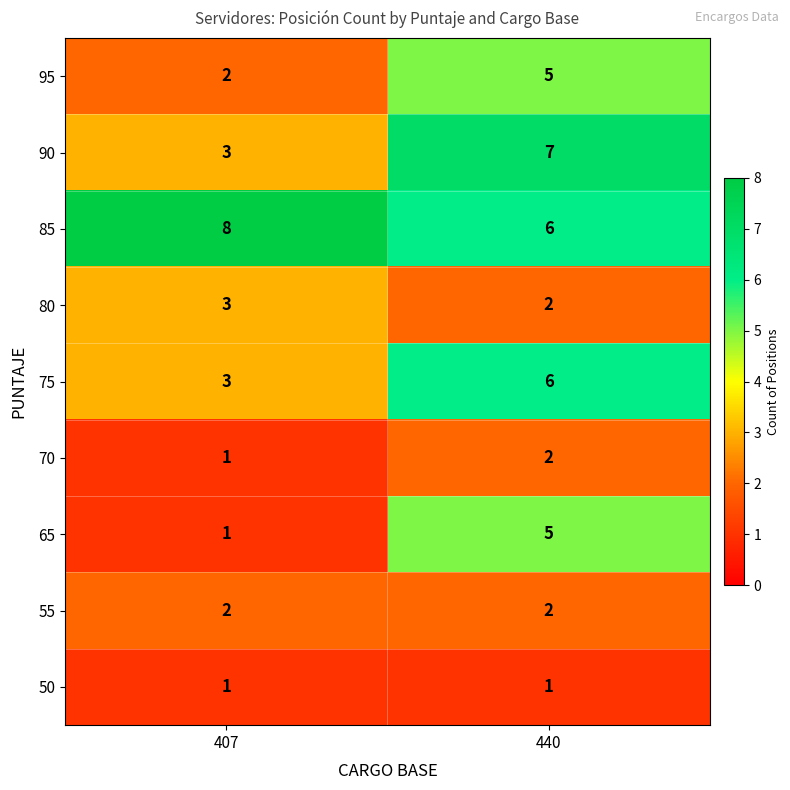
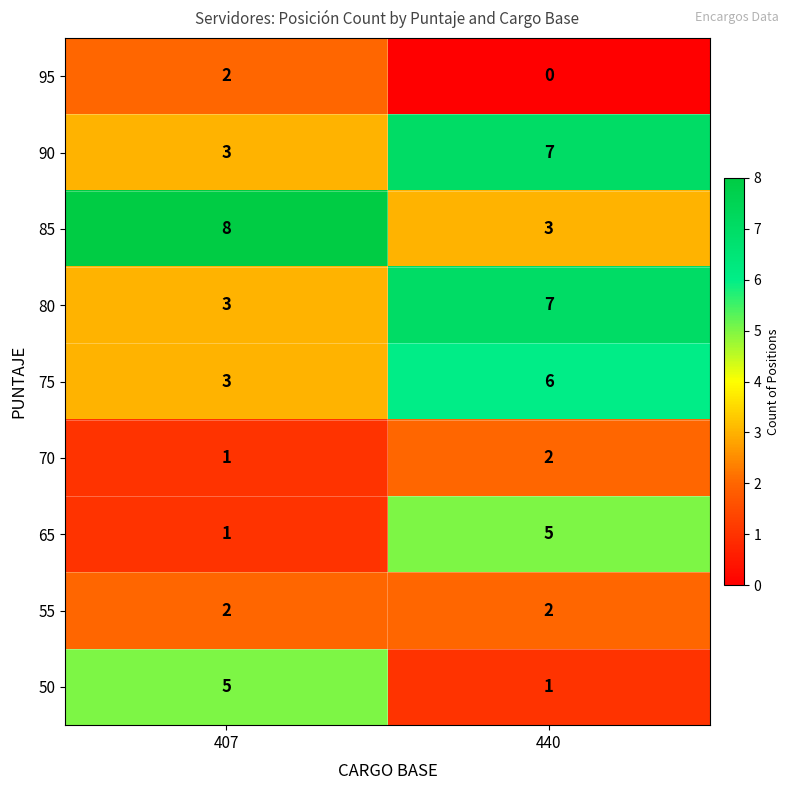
  {
    "95": {
      "407": 2,
-     "440": 5
+     "440": 0
    },
    "90": {
      "407": 3,
      "440": 7
    },
    "85": {
      "407": 8,
-     "440": 6
+     "440": 3
    },
    "80": {
      "407": 3,
-     "440": 2
+     "440": 7
    },
    "75": {
      "407": 3,
      "440": 6
    },
    "70": {
      "407": 1,
      "440": 2
    },
    "65": {
      "407": 1,
      "440": 5
    },
    "55": {
      "407": 2,
      "440": 2
    },
    "50": {
-     "407": 1,
+     "407": 5,
      "440": 1
    }
  }
